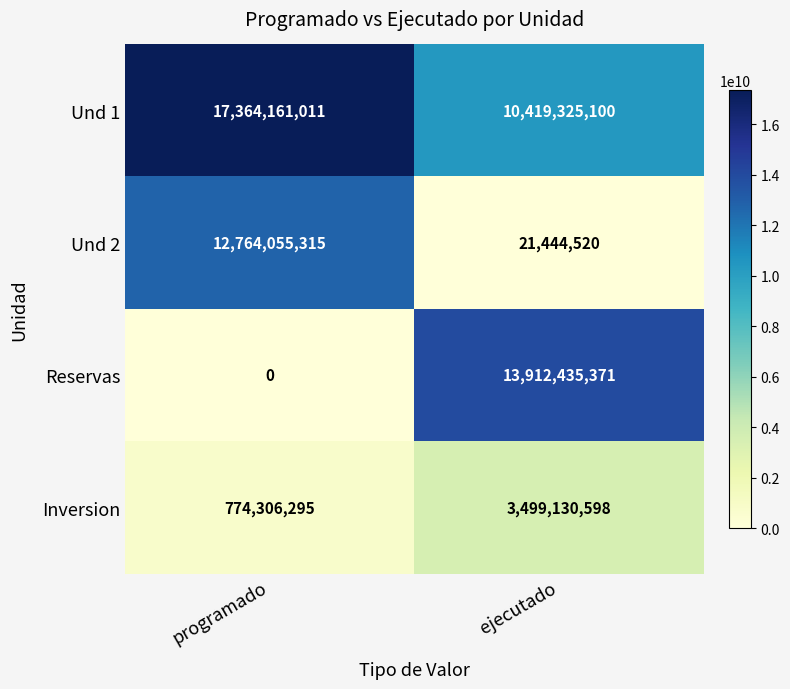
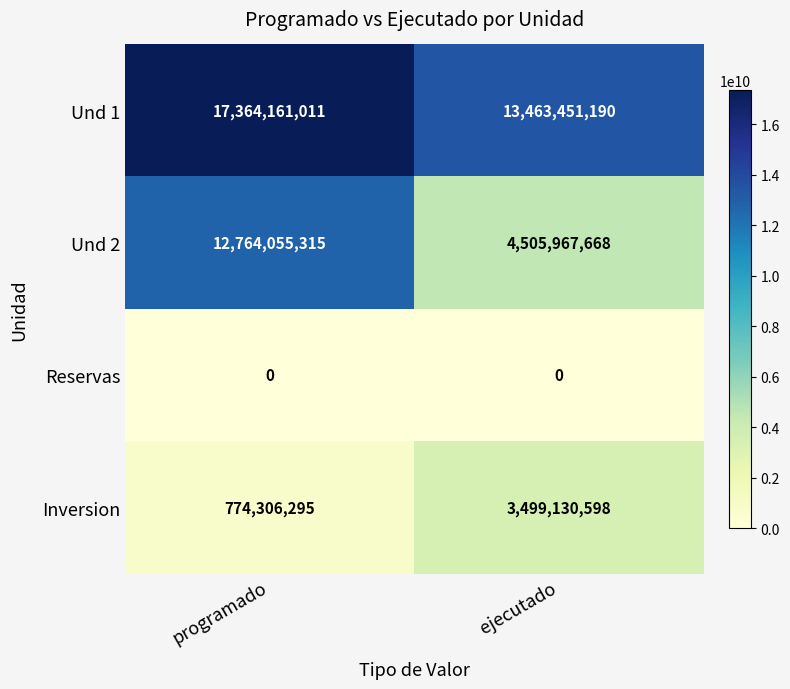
  {
    "Und 1": {
      "programado": "17,364,161,011",
-     "ejecutado": "10,419,325,100"
+     "ejecutado": "13,463,451,190"
    },
    "Und 2": {
      "programado": "12,764,055,315",
-     "ejecutado": "21,444,520"
+     "ejecutado": "4,505,967,668"
    },
    "Reservas": {
      "programado": "0",
-     "ejecutado": "13,912,435,371"
+     "ejecutado": "0"
    },
    "Inversion": {
      "programado": "774,306,295",
      "ejecutado": "3,499,130,598"
    }
  }
